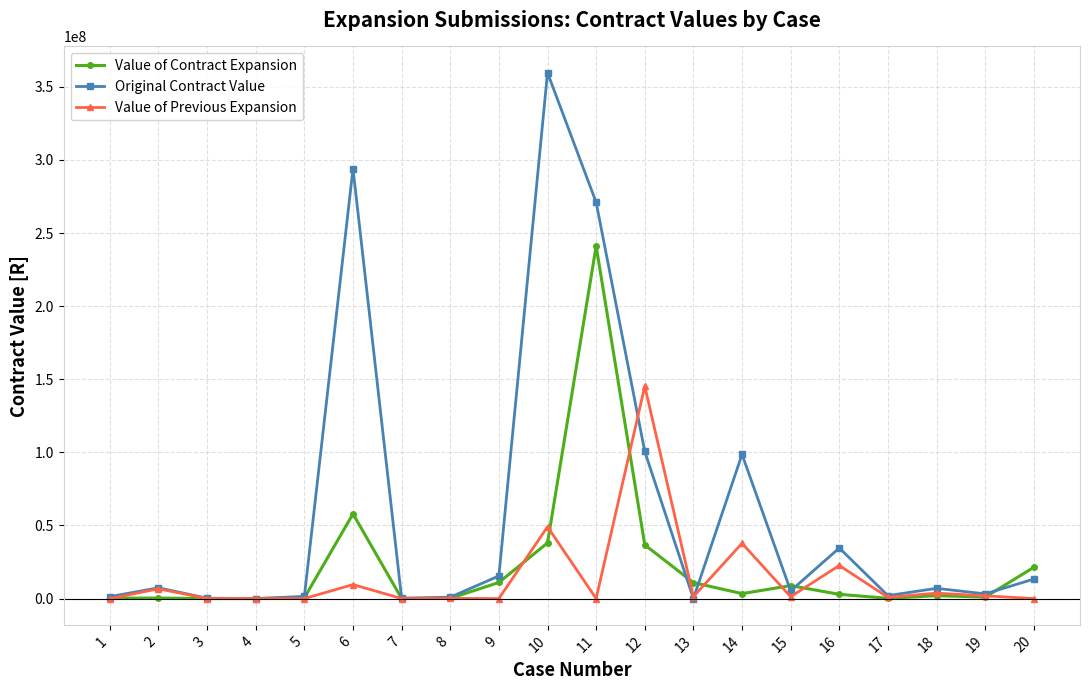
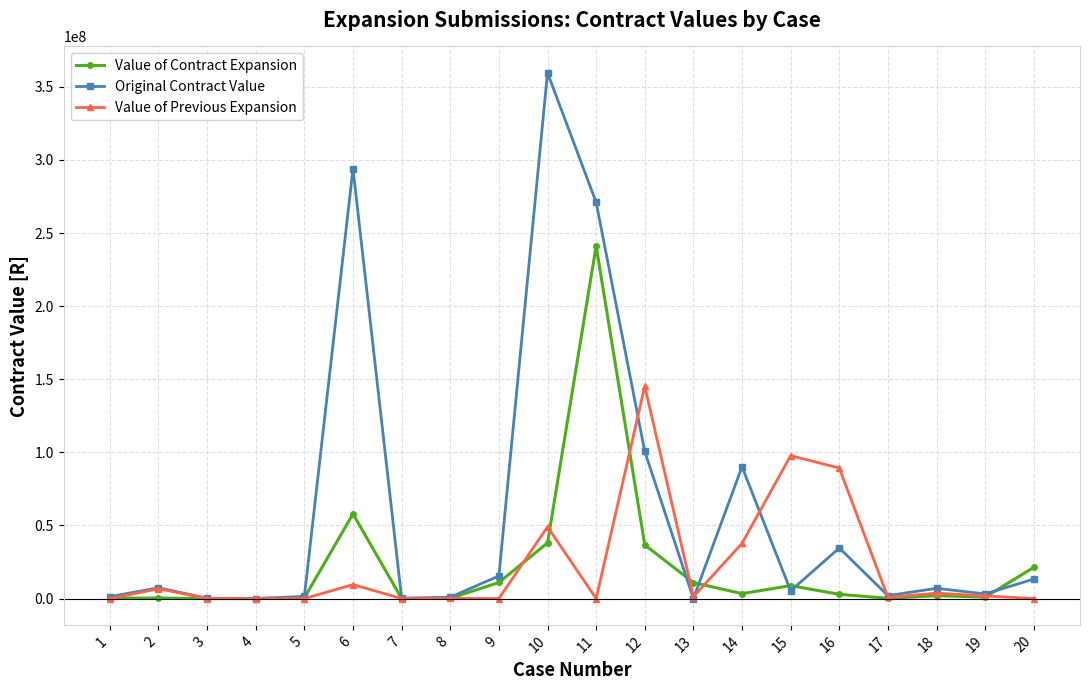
  {
    "Value of Contract Expansion": {
      "2": 0,
      "6": 58000000,
      "9": 11000000,
      "10": 38000000,
      "11": 241000000,
      "12": 37000000,
      "13": 11000000,
      "14": 3000000,
      "15": 9000000,
      "16": 3000000,
      "20": 21000000
    },
    "Original Contract Value": {
      "6": 294000000,
      "9": 15000000,
      "10": 360000000,
      "11": 271000000,
      "12": 101000000,
-     "14": 99000000,
+     "14": 90000000,
      "15": 5000000,
      "16": 35000000,
      "18": 7000000,
      "20": 13000000
    },
    "Value of Previous Expansion": {
      "6": 10000000,
      "9": 0,
      "10": 49000000,
      "11": 0,
      "12": 145000000,
      "14": 38000000,
-     "15": 1000000,
-     "16": 23000000,
+     "15": 98000000,
+     "16": 89000000,
      "20": 0
    }
  }
